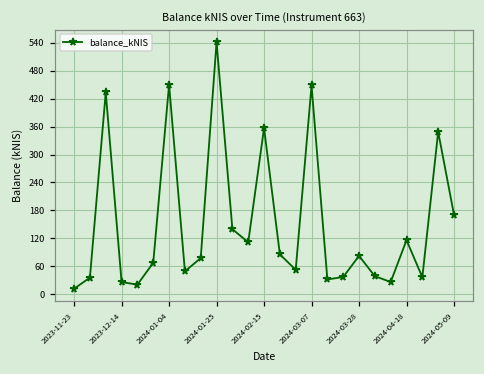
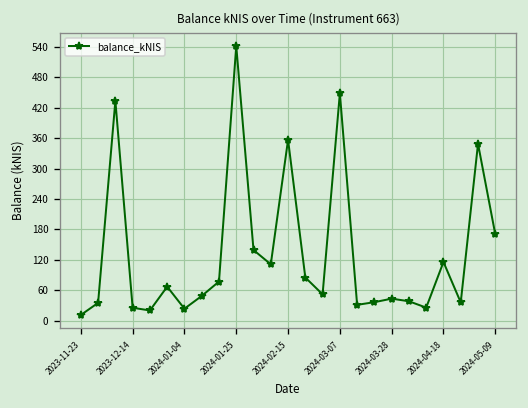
  {
    "2023-11-23": 10,
    "2023-12-14": 30,
-   "2024-01-04": 450,
+   "2024-01-04": 20,
    "2024-01-25": 540,
    "2024-02-15": 360,
    "2024-03-07": 450,
-   "2024-03-28": 80,
+   "2024-03-28": 40,
    "2024-04-18": 120,
    "2024-05-09": 170
  }
